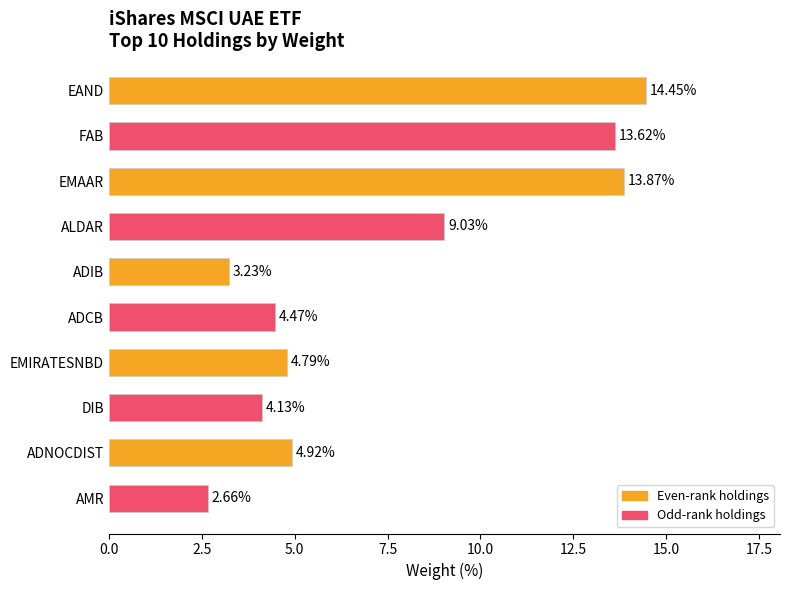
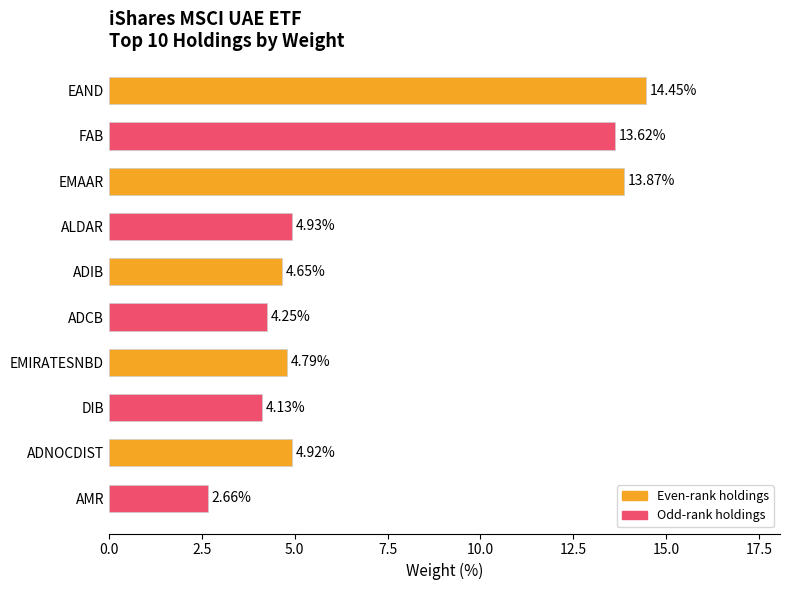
  {
    "EAND": "14.45%",
    "FAB": "13.62%",
    "EMAAR": "13.87%",
-   "ALDAR": "9.03%",
-   "ADIB": "3.23%",
-   "ADCB": "4.47%",
+   "ALDAR": "4.93%",
+   "ADIB": "4.65%",
+   "ADCB": "4.25%",
    "EMIRATESNBD": "4.79%",
    "DIB": "4.13%",
    "ADNOCDIST": "4.92%",
    "AMR": "2.66%"
  }
